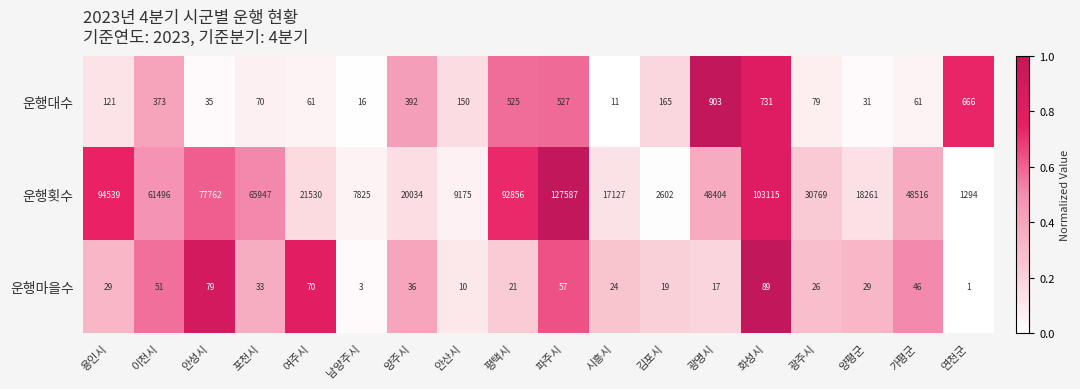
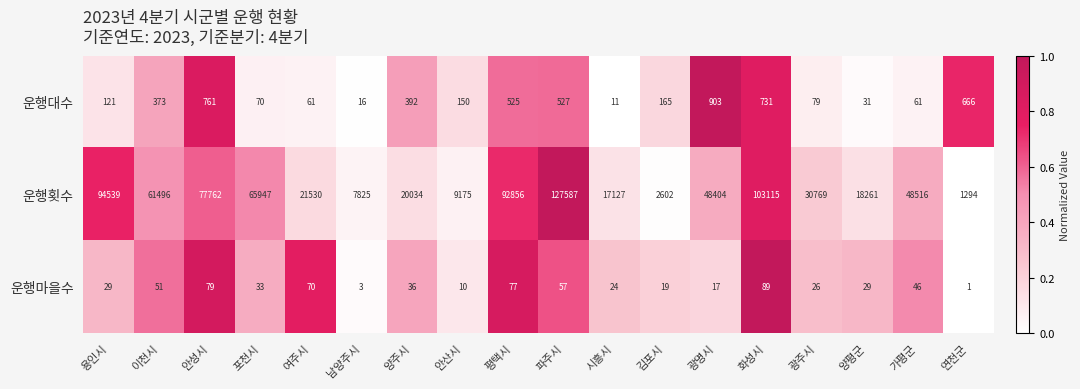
  {
    "운행대수": {
      "용인시": 121,
      "이천시": 373,
-     "안성시": 35,
+     "안성시": 761,
      "포천시": 70,
      "여주시": 61,
      "남양주시": 16,
      "양주시": 392,
      "안산시": 150,
      "평택시": 525,
      "파주시": 527,
      "시흥시": 11,
      "김포시": 165,
      "광명시": 903,
      "화성시": 731,
      "광주시": 79,
      "양평군": 31,
      "가평군": 61,
      "연천군": 666
    },
    "운행횟수": {
      "용인시": 94539,
      "이천시": 61496,
      "안성시": 77762,
      "포천시": 65947,
      "여주시": 21530,
      "남양주시": 7825,
      "양주시": 20034,
      "안산시": 9175,
      "평택시": 92856,
      "파주시": 127587,
      "시흥시": 17127,
      "김포시": 2602,
      "광명시": 48404,
      "화성시": 103115,
      "광주시": 30769,
      "양평군": 18261,
      "가평군": 48516,
      "연천군": 1294
    },
    "운행마을수": {
      "용인시": 29,
      "이천시": 51,
      "안성시": 79,
      "포천시": 33,
      "여주시": 70,
      "남양주시": 3,
      "양주시": 36,
      "안산시": 10,
-     "평택시": 21,
+     "평택시": 77,
      "파주시": 57,
      "시흥시": 24,
      "김포시": 19,
      "광명시": 17,
      "화성시": 89,
      "광주시": 26,
      "양평군": 29,
      "가평군": 46,
      "연천군": 1
    }
  }
